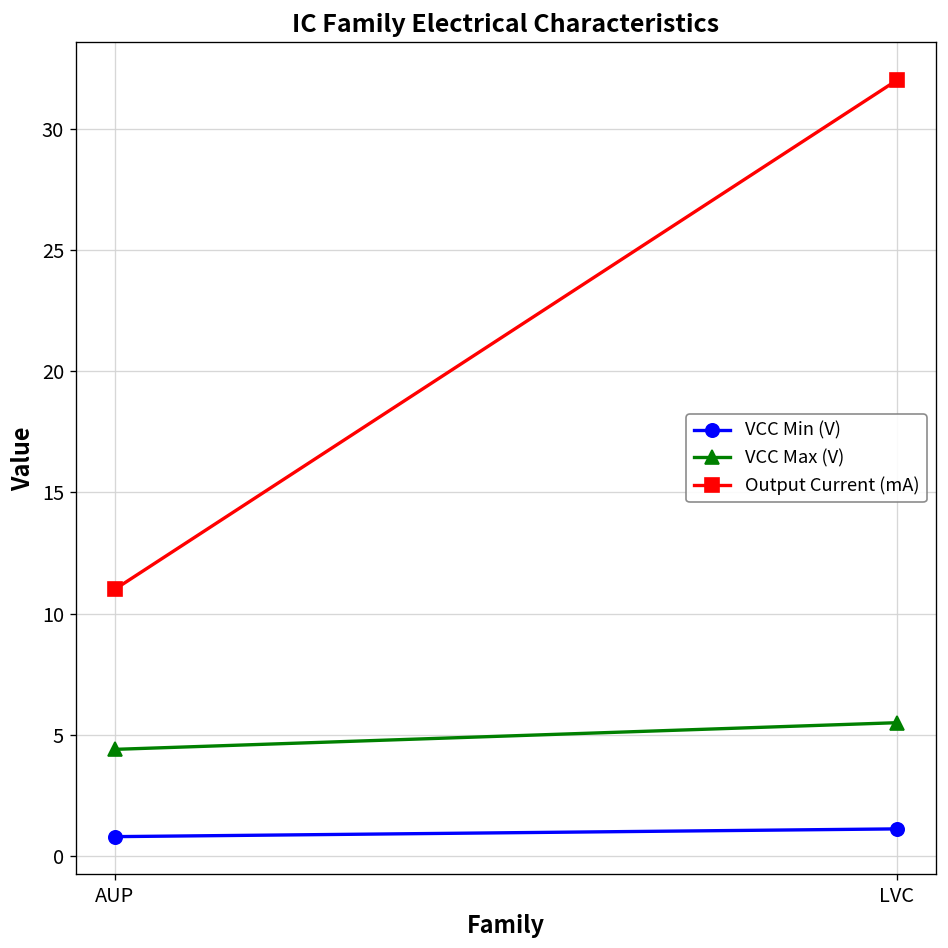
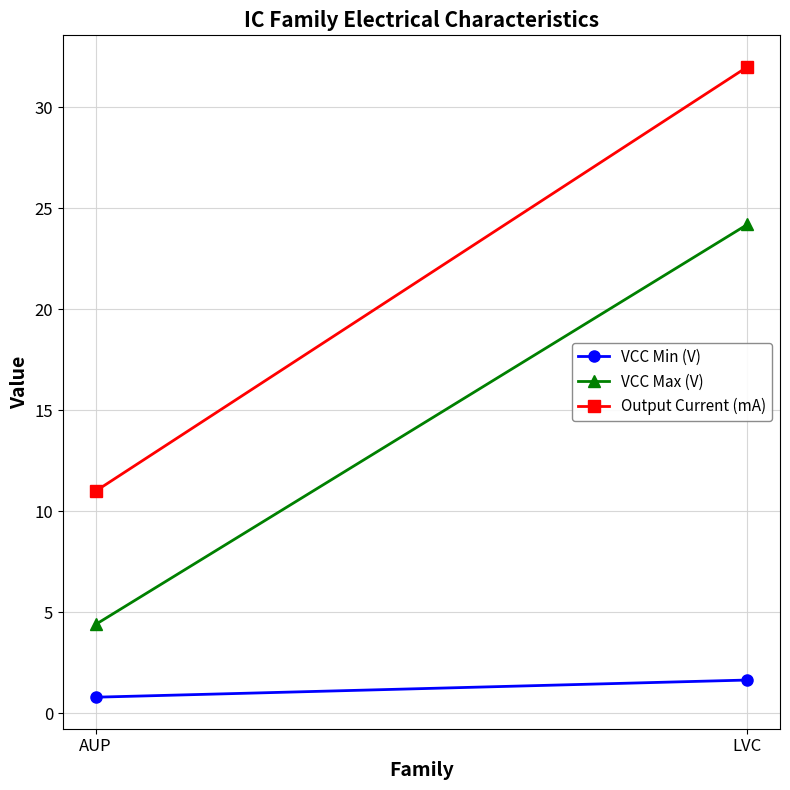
  {
    "VCC Min (V)": {
      "AUP": 0.8,
-     "LVC": 1.1
+     "LVC": 1.7
    },
    "VCC Max (V)": {
      "AUP": 4.4,
-     "LVC": 5.5
+     "LVC": 24.2
    },
    "Output Current (mA)": {
      "AUP": 11.0,
      "LVC": 32.0
    }
  }
